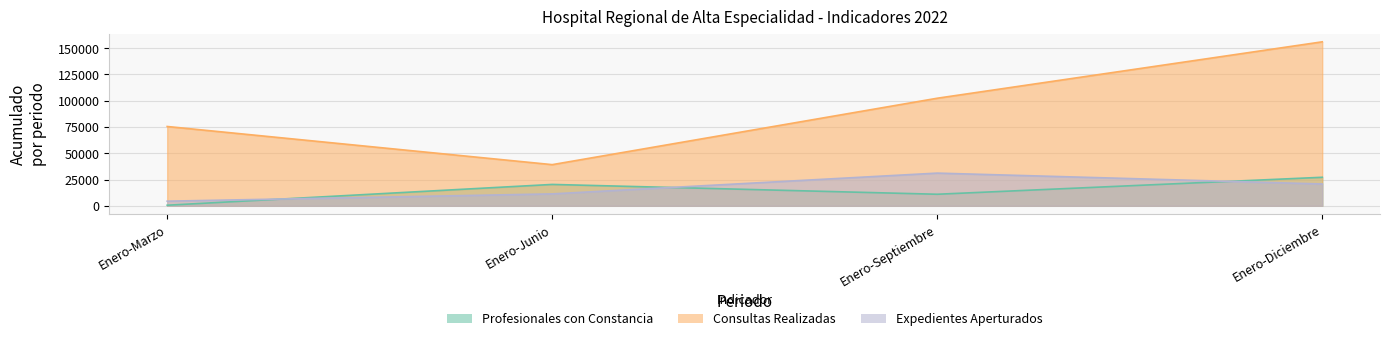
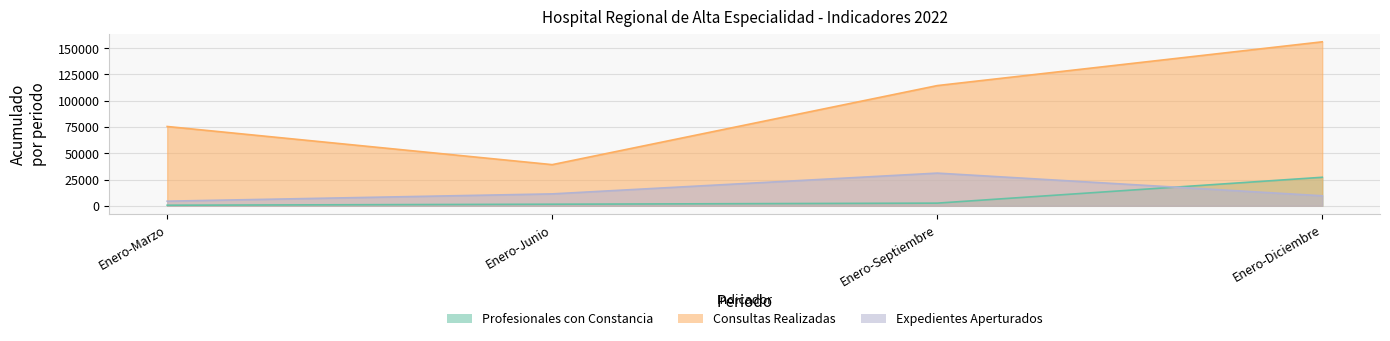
  {
    "Profesionales con Constancia": {
      "Enero-Marzo": 1000,
-     "Enero-Junio": 20000,
-     "Enero-Septiembre": 11000,
+     "Enero-Junio": 1000,
+     "Enero-Septiembre": 3000,
      "Enero-Diciembre": 27000
    },
    "Consultas Realizadas": {
      "Enero-Marzo": 75000,
      "Enero-Junio": 39000,
-     "Enero-Septiembre": 102000,
+     "Enero-Septiembre": 114000,
      "Enero-Diciembre": 156000
    },
    "Expedientes Aperturados": {
      "Enero-Marzo": 4000,
      "Enero-Junio": 11000,
      "Enero-Septiembre": 31000,
-     "Enero-Diciembre": 21000
+     "Enero-Diciembre": 9000
    }
  }
